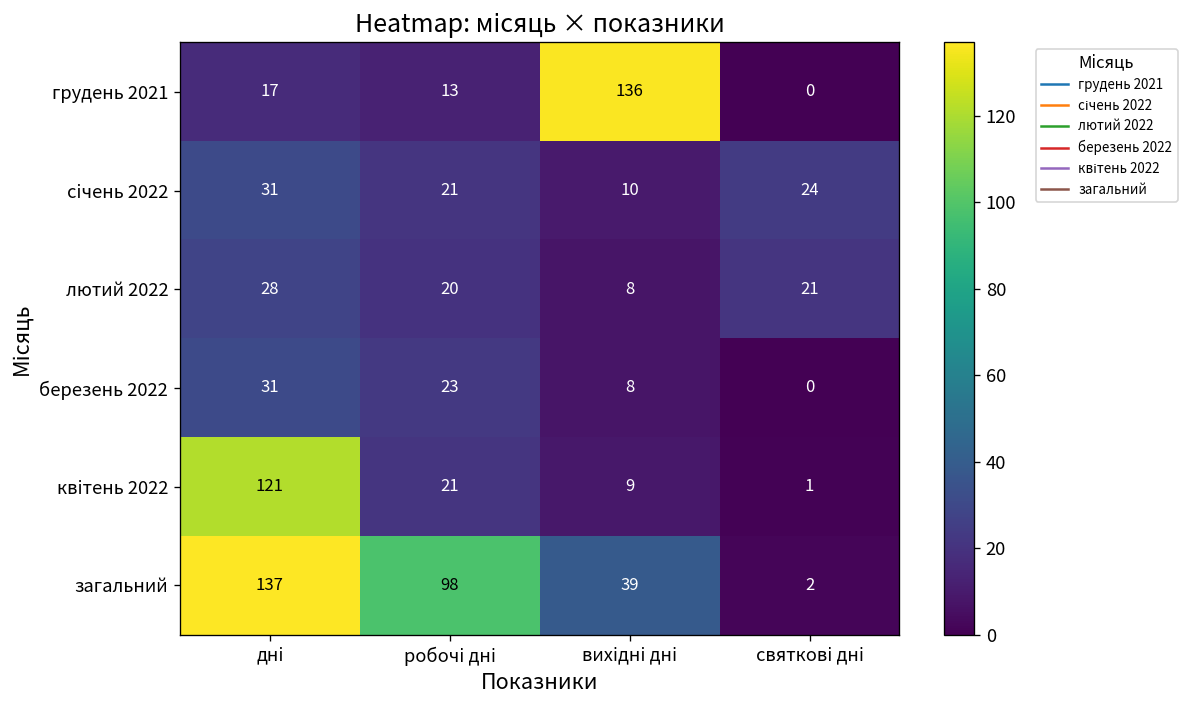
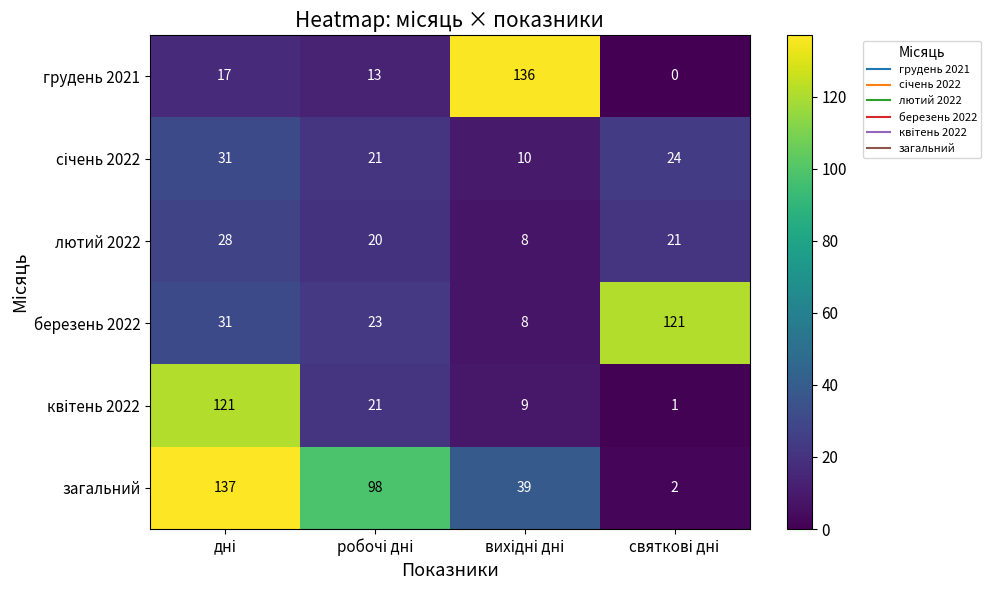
  {
    "грудень 2021": {
      "дні": 17,
      "робочі дні": 13,
      "вихідні дні": 136,
      "святкові дні": 0
    },
    "січень 2022": {
      "дні": 31,
      "робочі дні": 21,
      "вихідні дні": 10,
      "святкові дні": 24
    },
    "лютий 2022": {
      "дні": 28,
      "робочі дні": 20,
      "вихідні дні": 8,
      "святкові дні": 21
    },
    "березень 2022": {
      "дні": 31,
      "робочі дні": 23,
      "вихідні дні": 8,
-     "святкові дні": 0
+     "святкові дні": 121
    },
    "квітень 2022": {
      "дні": 121,
      "робочі дні": 21,
      "вихідні дні": 9,
      "святкові дні": 1
    },
    "загальний": {
      "дні": 137,
      "робочі дні": 98,
      "вихідні дні": 39,
      "святкові дні": 2
    }
  }
